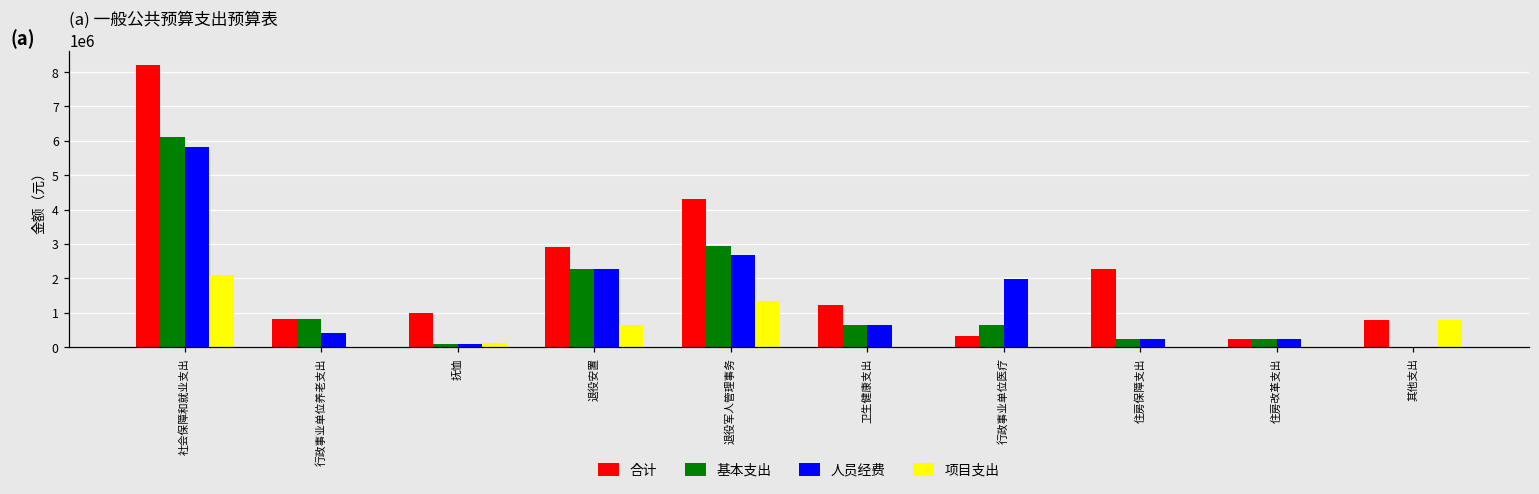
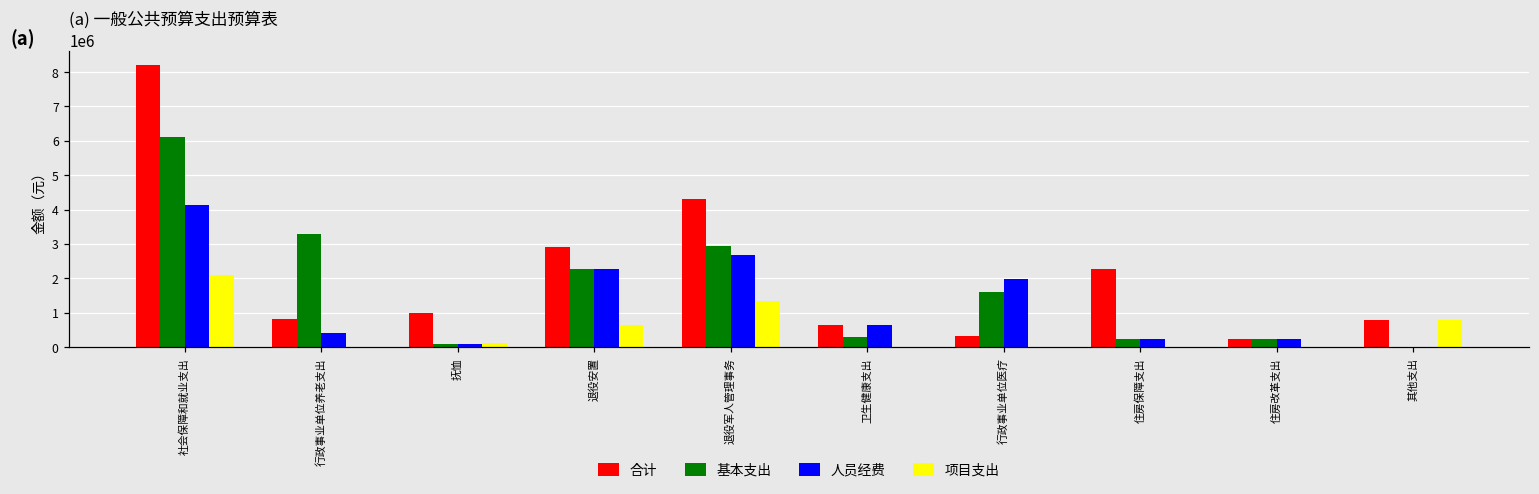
  {
    "合计": {
      "社会保障和就业支出": 8200000,
      "行政事业单位养老支出": 800000,
      "抚恤": 1000000,
      "退役安置": 2900000,
      "退役军人管理事务": 4300000,
-     "卫生健康支出": 1200000,
+     "卫生健康支出": 700000,
      "行政事业单位医疗": 300000,
      "住房保障支出": 2300000,
      "住房改革支出": 200000,
      "其他支出": 800000
    },
    "基本支出": {
      "社会保障和就业支出": 6100000,
-     "行政事业单位养老支出": 800000,
+     "行政事业单位养老支出": 3300000,
      "抚恤": 100000,
      "退役安置": 2300000,
      "退役军人管理事务": 2900000,
-     "卫生健康支出": 700000,
-     "行政事业单位医疗": 700000,
+     "卫生健康支出": 300000,
+     "行政事业单位医疗": 1600000,
      "住房保障支出": 200000,
      "住房改革支出": 200000,
      "其他支出": 0
    },
    "人员经费": {
-     "社会保障和就业支出": 5800000,
+     "社会保障和就业支出": 4100000,
      "行政事业单位养老支出": 400000,
      "抚恤": 100000,
      "退役安置": 2300000,
      "退役军人管理事务": 2700000,
      "卫生健康支出": 700000,
      "行政事业单位医疗": 2000000,
      "住房保障支出": 200000,
      "住房改革支出": 200000,
      "其他支出": 0
    },
    "项目支出": {
      "社会保障和就业支出": 2100000,
      "行政事业单位养老支出": 0,
      "抚恤": 100000,
      "退役安置": 700000,
      "退役军人管理事务": 1400000,
      "卫生健康支出": 0,
      "行政事业单位医疗": 0,
      "住房保障支出": 0,
      "住房改革支出": 0,
      "其他支出": 800000
    }
  }
